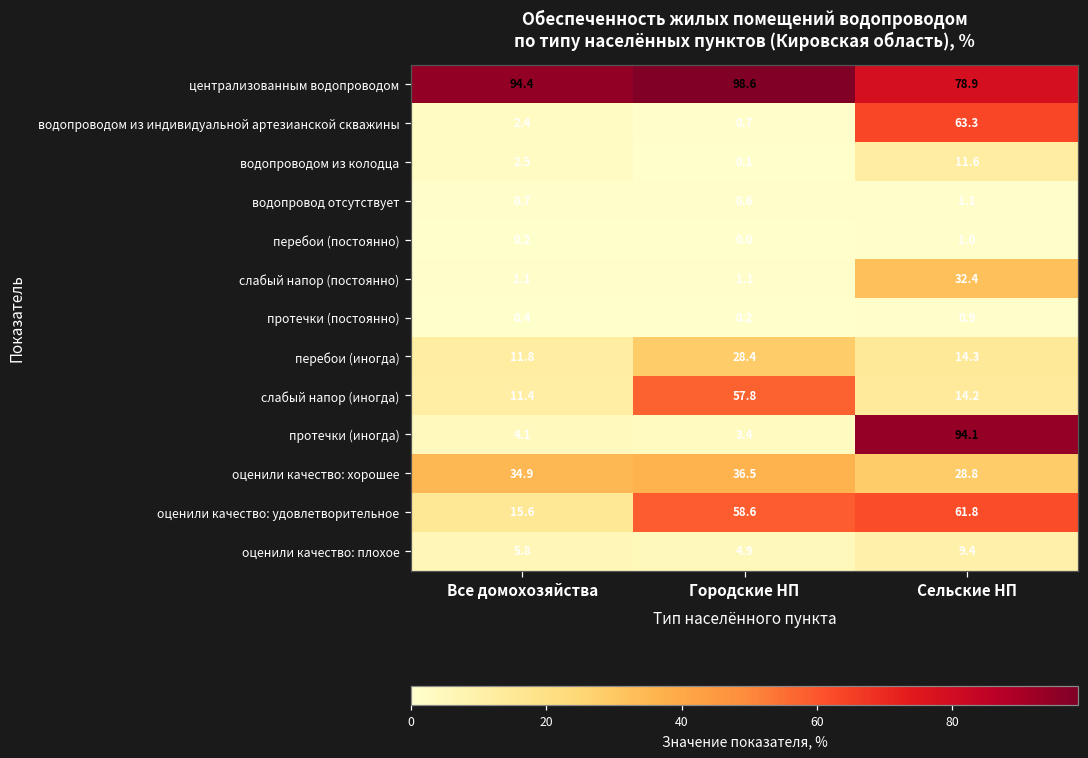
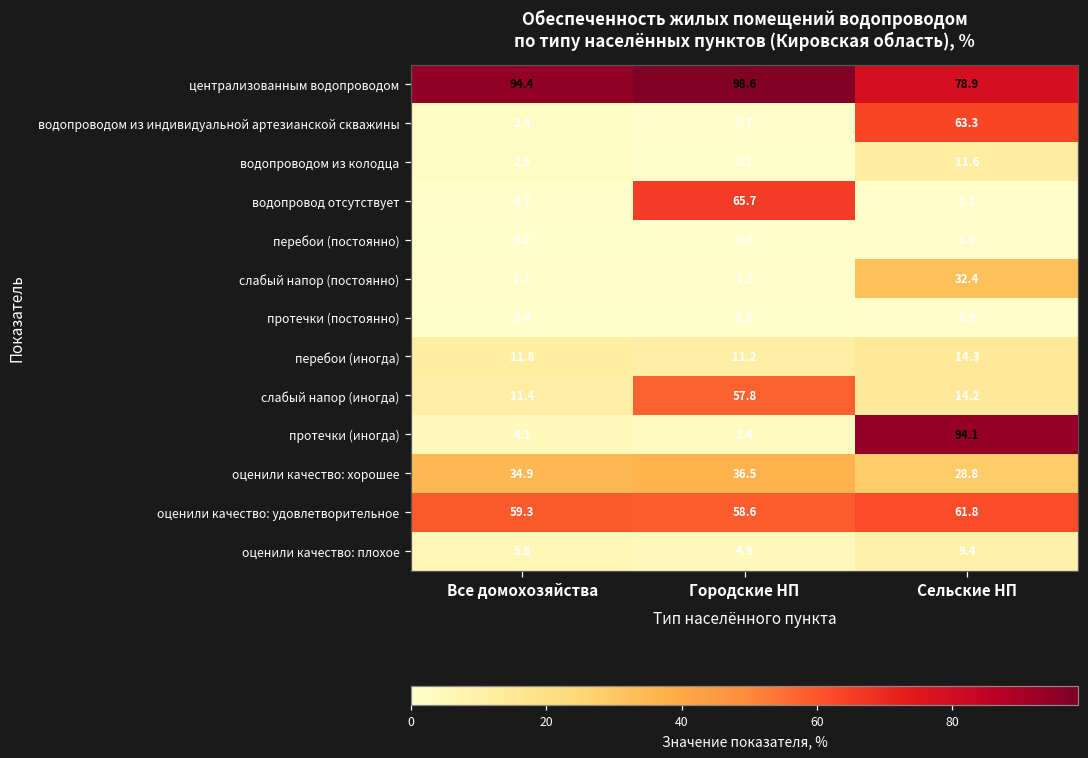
  {
    "централизованным водопроводом": {
      "Все домохозяйства": 94.4,
      "Городские НП": 98.6,
      "Сельские НП": 78.9
    },
    "водопроводом из индивидуальной артезианской скважины": {
      "Все домохозяйства": 2.4,
      "Городские НП": 0.7,
      "Сельские НП": 63.3
    },
    "водопроводом из колодца": {
      "Все домохозяйства": 2.5,
      "Городские НП": 0.1,
      "Сельские НП": 11.6
    },
    "водопровод отсутствует": {
      "Все домохозяйства": 0.7,
-     "Городские НП": 0.6,
+     "Городские НП": 65.7,
      "Сельские НП": 1.1
    },
    "перебои (постоянно)": {
      "Все домохозяйства": 0.2,
      "Городские НП": 0.0,
      "Сельские НП": 1.0
    },
    "слабый напор (постоянно)": {
      "Все домохозяйства": 1.1,
      "Городские НП": 1.1,
      "Сельские НП": 32.4
    },
    "протечки (постоянно)": {
      "Все домохозяйства": 0.4,
      "Городские НП": 0.2,
      "Сельские НП": 0.9
    },
    "перебои (иногда)": {
      "Все домохозяйства": 11.8,
-     "Городские НП": 28.4,
+     "Городские НП": 11.2,
      "Сельские НП": 14.3
    },
    "слабый напор (иногда)": {
      "Все домохозяйства": 11.4,
      "Городские НП": 57.8,
      "Сельские НП": 14.2
    },
    "протечки (иногда)": {
      "Все домохозяйства": 4.1,
      "Городские НП": 3.4,
      "Сельские НП": 94.1
    },
    "оценили качество: хорошее": {
      "Все домохозяйства": 34.9,
      "Городские НП": 36.5,
      "Сельские НП": 28.8
    },
    "оценили качество: удовлетворительное": {
-     "Все домохозяйства": 15.6,
+     "Все домохозяйства": 59.3,
      "Городские НП": 58.6,
      "Сельские НП": 61.8
    },
    "оценили качество: плохое": {
      "Все домохозяйства": 5.8,
      "Городские НП": 4.9,
      "Сельские НП": 9.4
    }
  }
